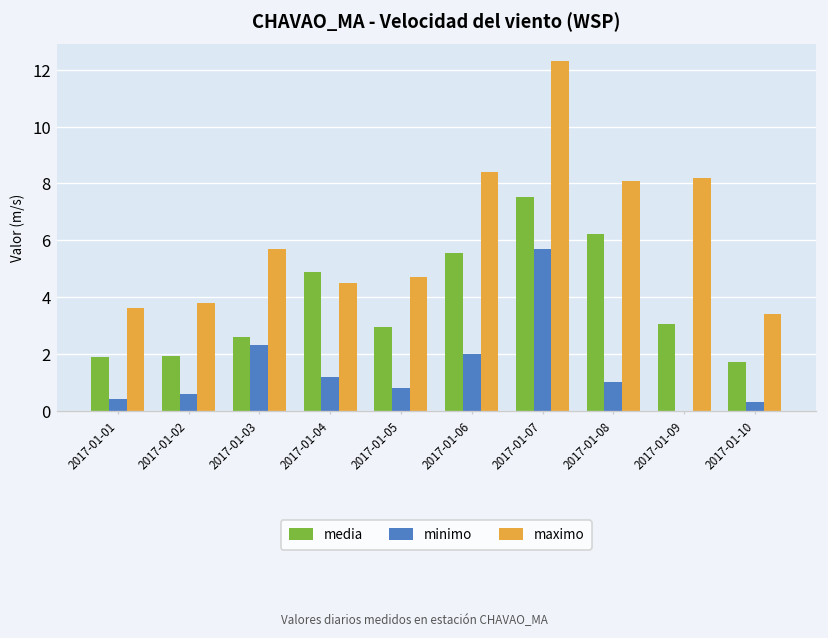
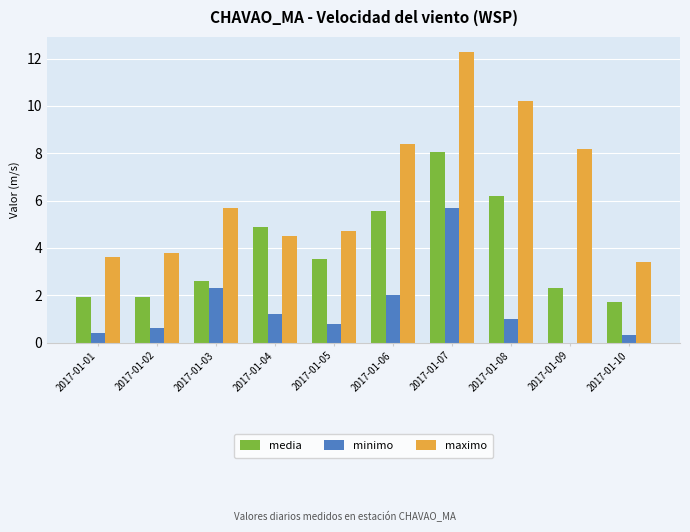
  {
    "media": {
      "2017-01-01": 1.9,
      "2017-01-02": 1.9,
      "2017-01-03": 2.6,
      "2017-01-04": 4.9,
-     "2017-01-05": 2.9,
+     "2017-01-05": 3.5,
      "2017-01-06": 5.5,
-     "2017-01-07": 7.5,
+     "2017-01-07": 8.0,
      "2017-01-08": 6.2,
-     "2017-01-09": 3.0,
+     "2017-01-09": 2.3,
      "2017-01-10": 1.7
    },
    "minimo": {
      "2017-01-01": 0.4,
      "2017-01-02": 0.6,
      "2017-01-03": 2.3,
      "2017-01-04": 1.2,
      "2017-01-05": 0.8,
      "2017-01-06": 2.0,
      "2017-01-07": 5.7,
      "2017-01-08": 1.0,
      "2017-01-09": 0.0,
      "2017-01-10": 0.3
    },
    "maximo": {
      "2017-01-01": 3.6,
      "2017-01-02": 3.8,
      "2017-01-03": 5.7,
      "2017-01-04": 4.5,
      "2017-01-05": 4.7,
      "2017-01-06": 8.4,
      "2017-01-07": 12.3,
-     "2017-01-08": 8.1,
+     "2017-01-08": 10.2,
      "2017-01-09": 8.2,
      "2017-01-10": 3.4
    }
  }
